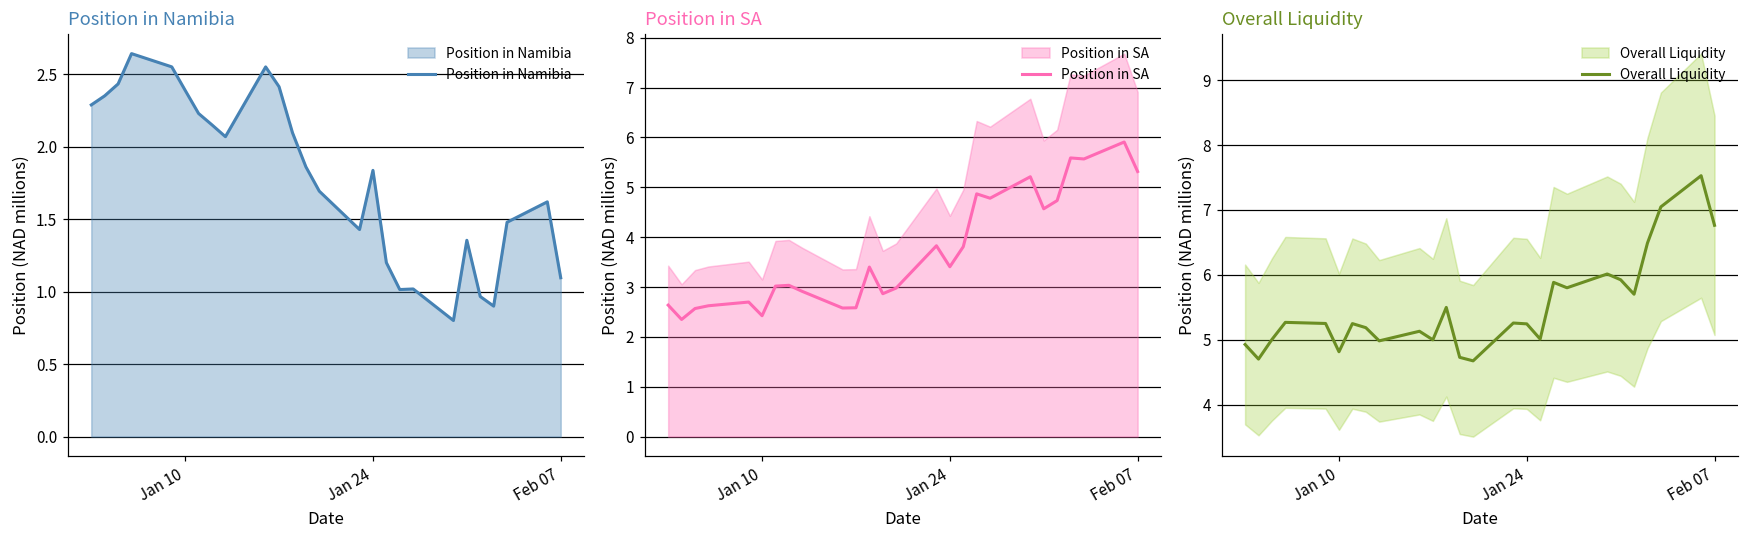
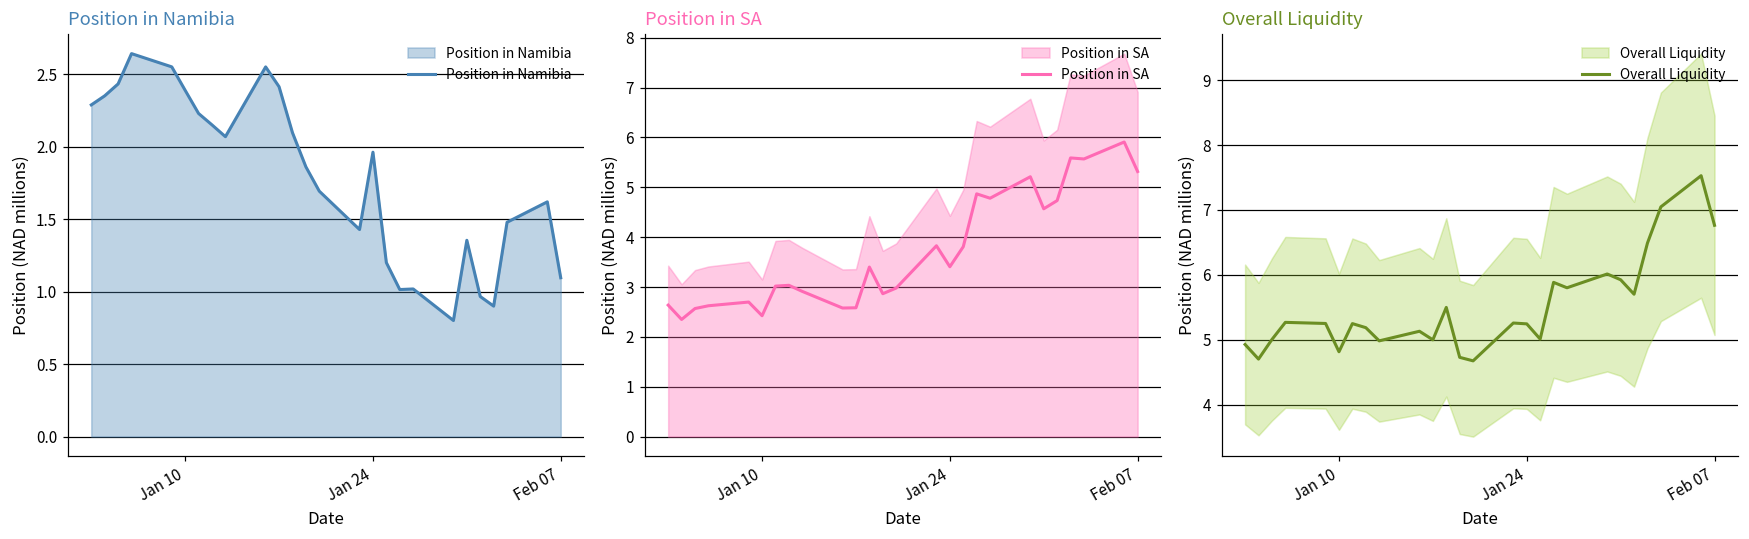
  {
    "Position in Namibia": {
      "Jan 10": 2.39,
-     "Jan 24": 1.84,
+     "Jan 24": 1.96,
      "Feb 07": 1.10
    }
  }
